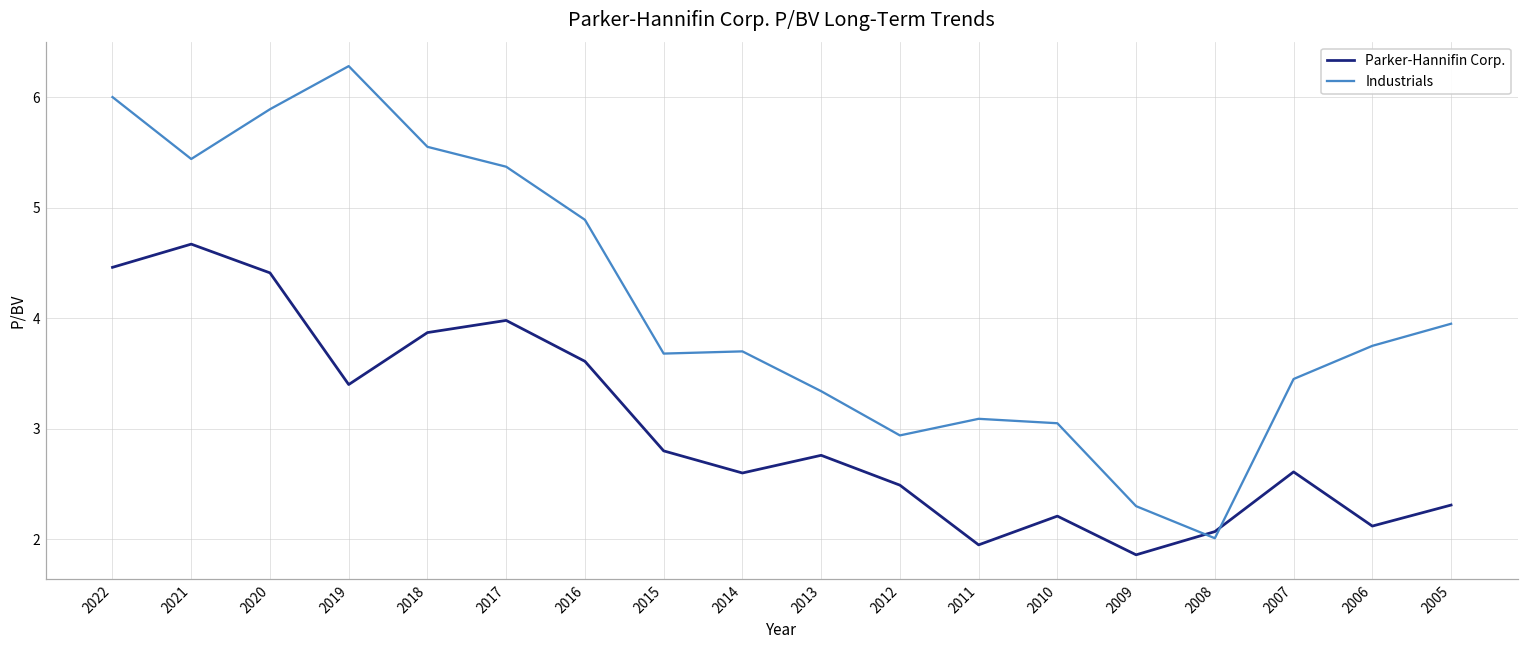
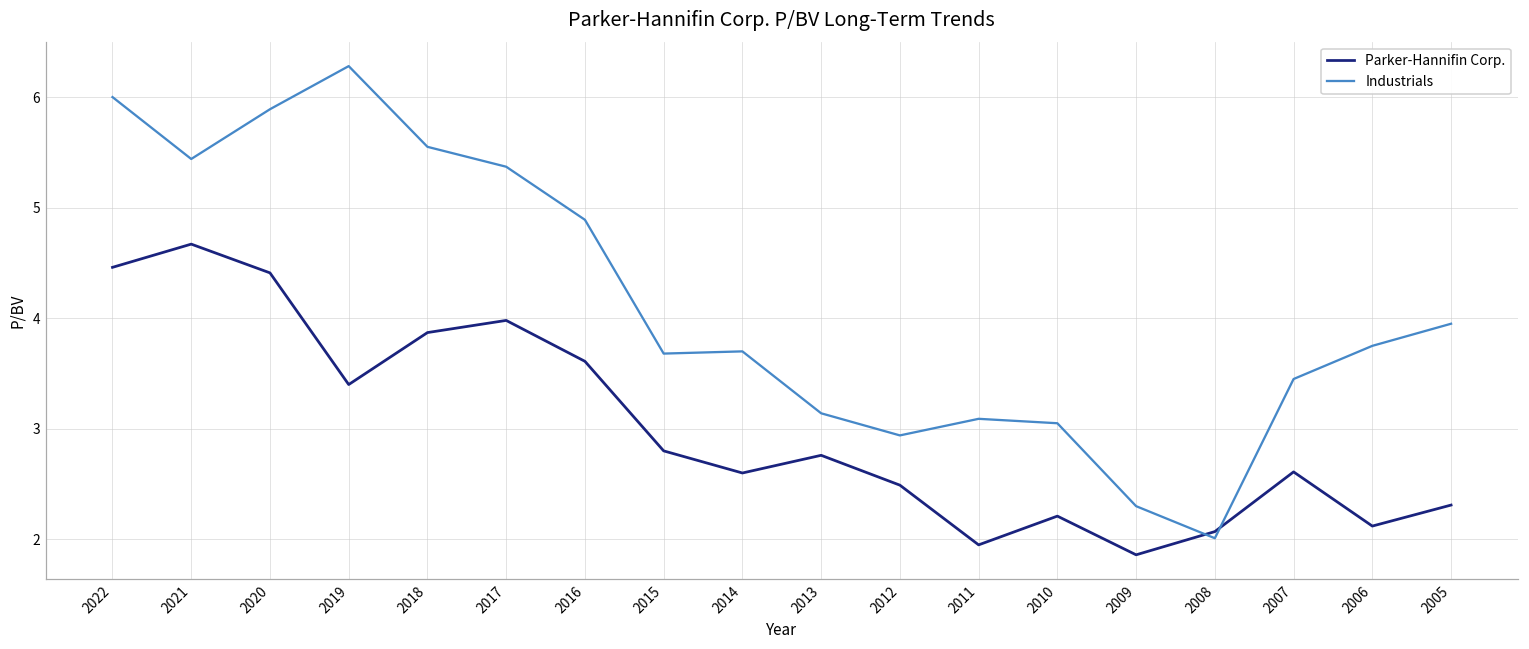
  {
    "Parker-Hannifin Corp.": {
      "2022": 4.46,
      "2021": 4.67,
      "2020": 4.41,
      "2019": 3.40,
      "2018": 3.87,
      "2017": 3.98,
      "2016": 3.61,
      "2015": 2.80,
      "2014": 2.60,
      "2013": 2.76,
      "2012": 2.49,
      "2011": 1.95,
      "2010": 2.21,
      "2009": 1.86,
      "2008": 2.07,
      "2007": 2.61,
      "2006": 2.12,
      "2005": 2.31
    },
    "Industrials": {
      "2022": 6.00,
      "2021": 5.44,
      "2020": 5.89,
      "2019": 6.28,
      "2018": 5.55,
      "2017": 5.37,
      "2016": 4.89,
      "2015": 3.68,
      "2014": 3.70,
-     "2013": 3.34,
+     "2013": 3.14,
      "2012": 2.94,
      "2011": 3.09,
      "2010": 3.05,
      "2009": 2.30,
      "2008": 2.01,
      "2007": 3.45,
      "2006": 3.75,
      "2005": 3.95
    }
  }
